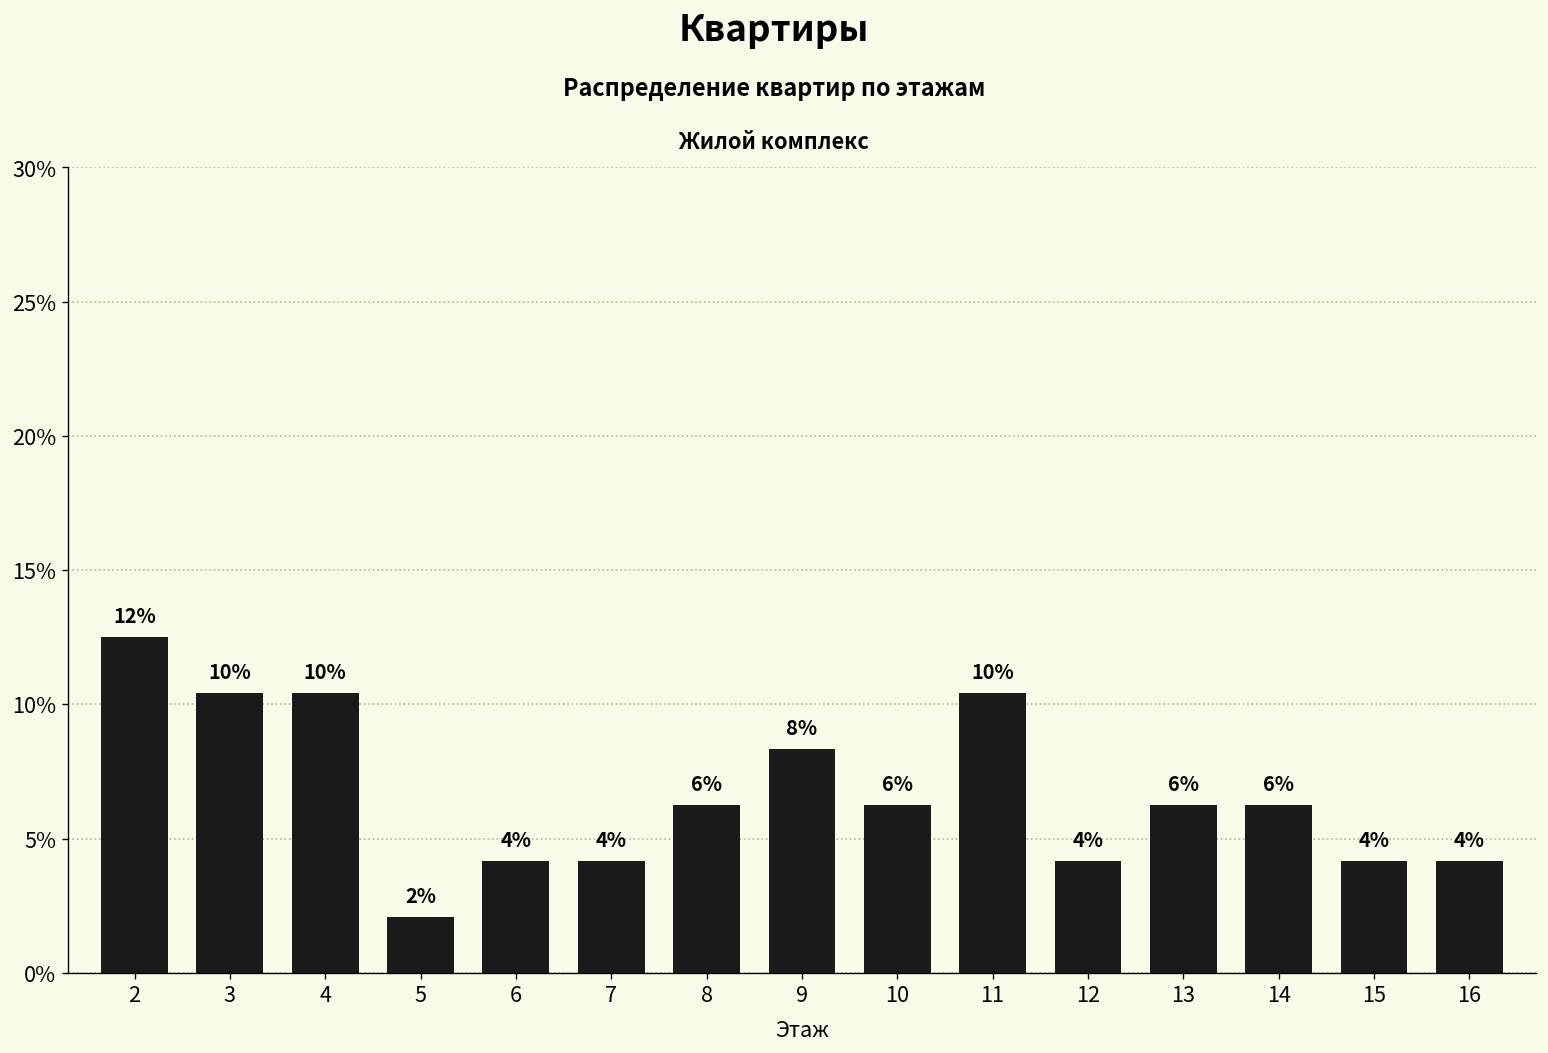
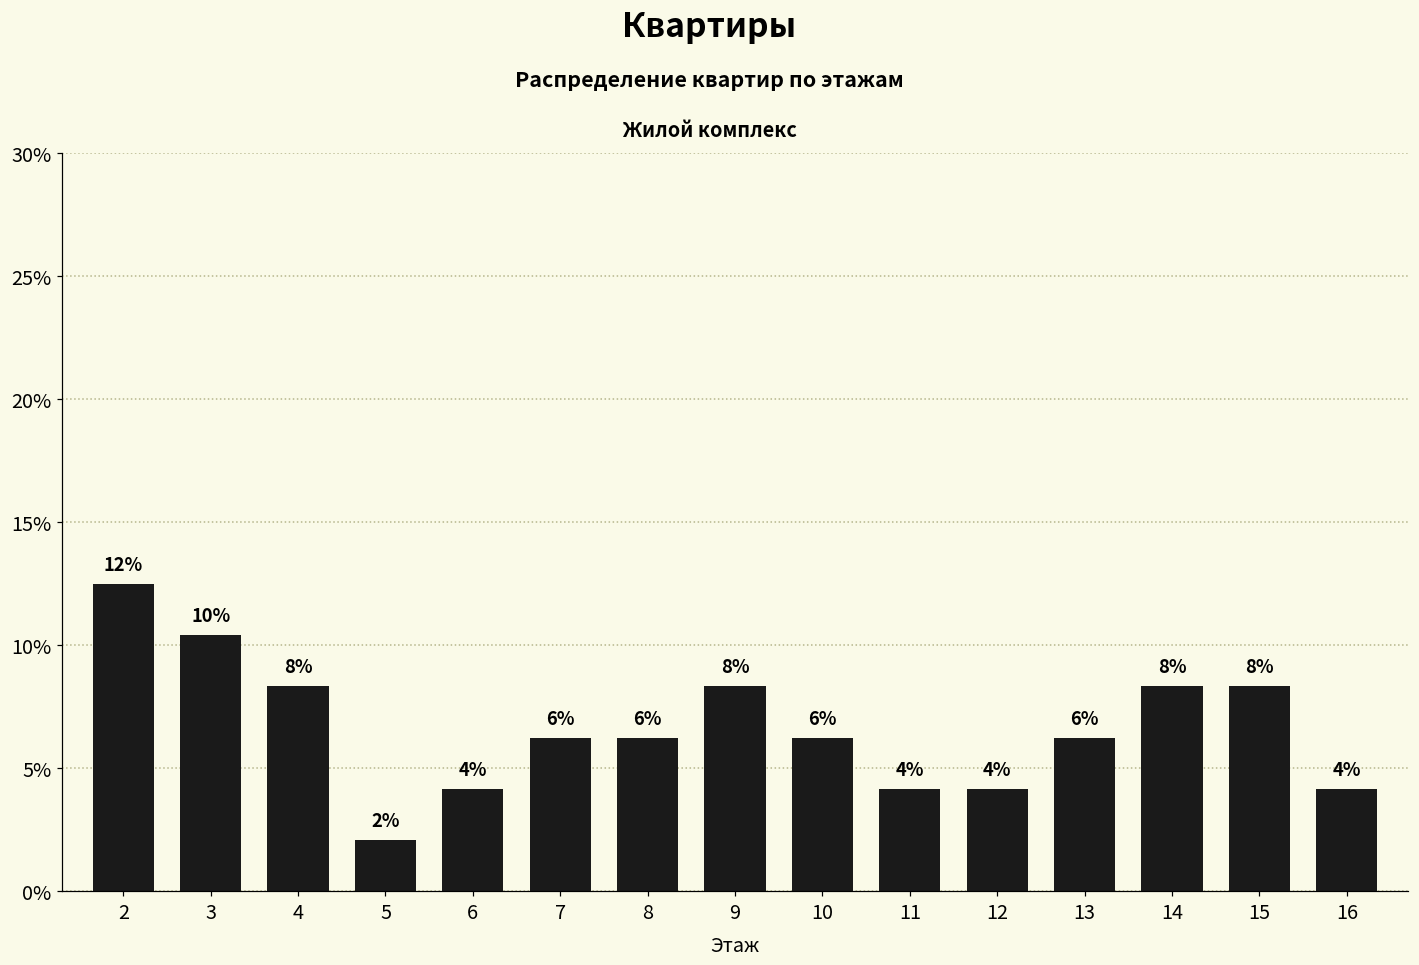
  {
    "2": "12%",
    "3": "10%",
-   "4": "10%",
+   "4": "8%",
    "5": "2%",
    "6": "4%",
-   "7": "4%",
+   "7": "6%",
    "8": "6%",
    "9": "8%",
    "10": "6%",
-   "11": "10%",
+   "11": "4%",
    "12": "4%",
    "13": "6%",
-   "14": "6%",
-   "15": "4%",
+   "14": "8%",
+   "15": "8%",
    "16": "4%"
  }
